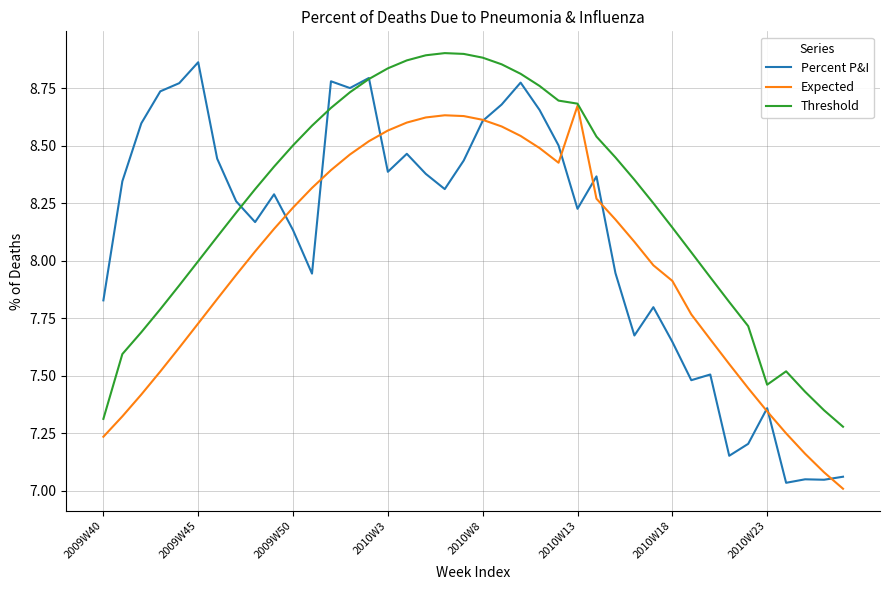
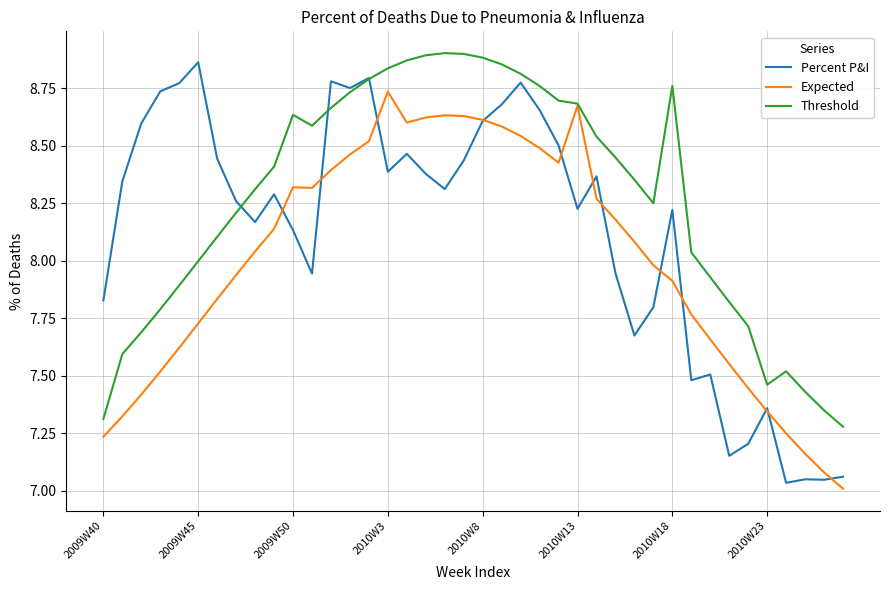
  {
    "Percent P&I": {
      "2009W40": 7.83,
      "2009W45": 8.86,
      "2009W50": 8.13,
      "2010W3": 8.39,
      "2010W13": 8.23,
-     "2010W18": 7.65,
+     "2010W18": 8.22,
      "2010W23": 7.36
    },
    "Expected": {
      "2009W40": 7.23,
      "2009W45": 7.73,
-     "2009W50": 8.23,
-     "2010W3": 8.57,
+     "2009W50": 8.32,
+     "2010W3": 8.74,
      "2010W18": 7.91,
      "2010W23": 7.34
    },
    "Threshold": {
      "2009W40": 7.31,
      "2009W45": 8.00,
-     "2009W50": 8.50,
+     "2009W50": 8.64,
      "2010W3": 8.84,
      "2010W8": 8.88,
-     "2010W18": 8.14,
+     "2010W18": 8.76,
      "2010W23": 7.46
    }
  }
